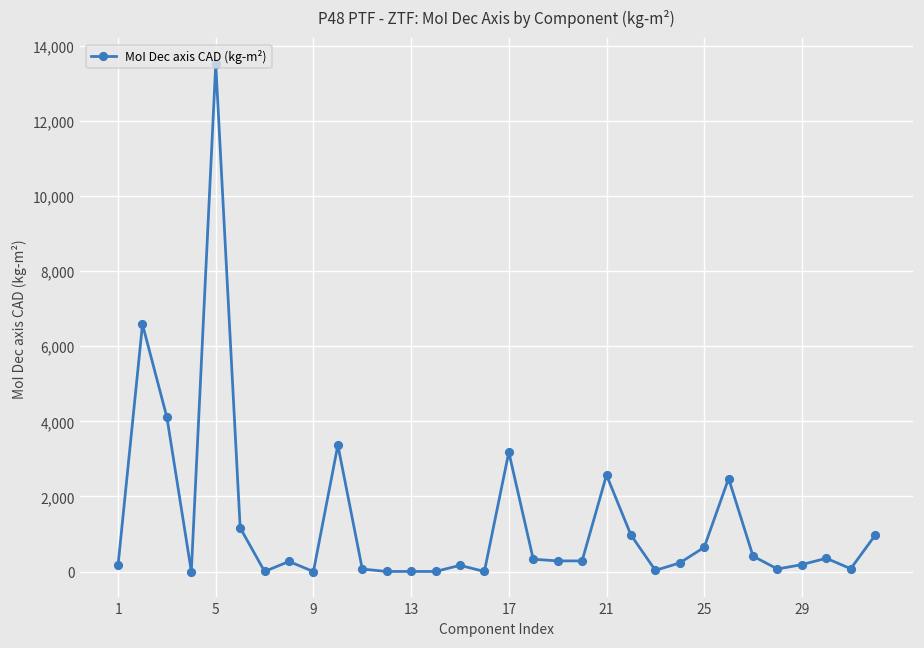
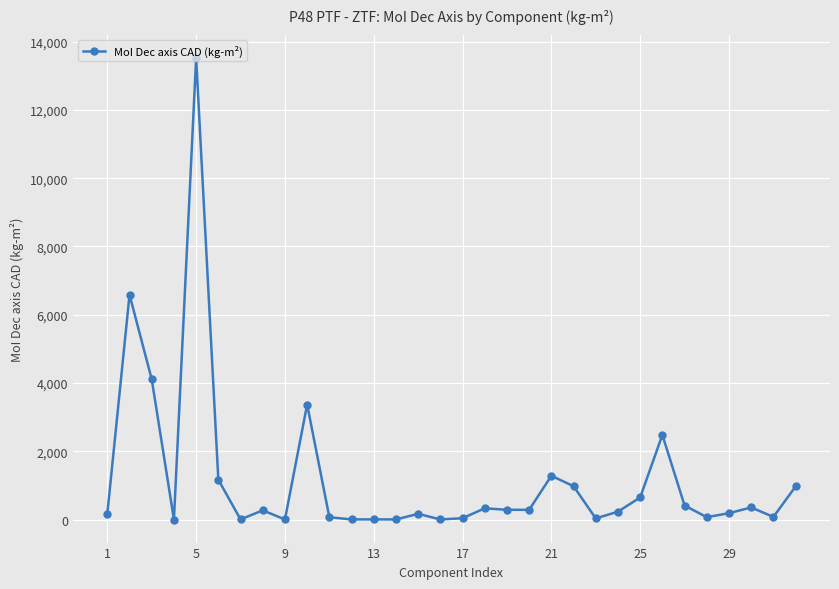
  {
    "1": "200",
    "9": "0",
    "13": "0",
-   "17": "3,200",
-   "21": "2,600",
+   "17": "0",
+   "21": "1,300",
    "25": "600",
    "29": "200"
  }
